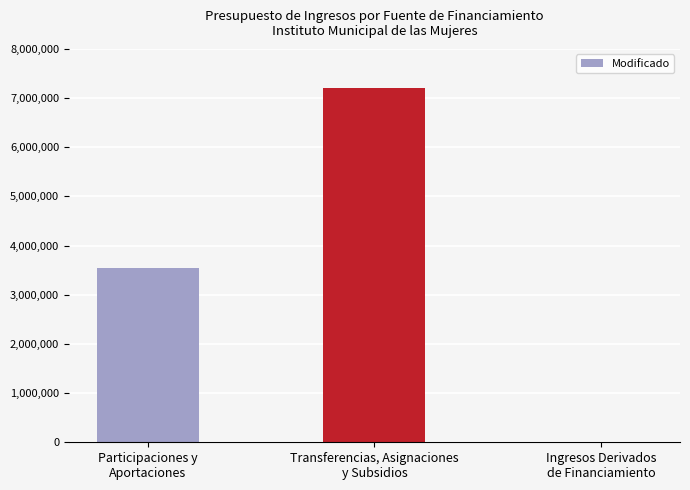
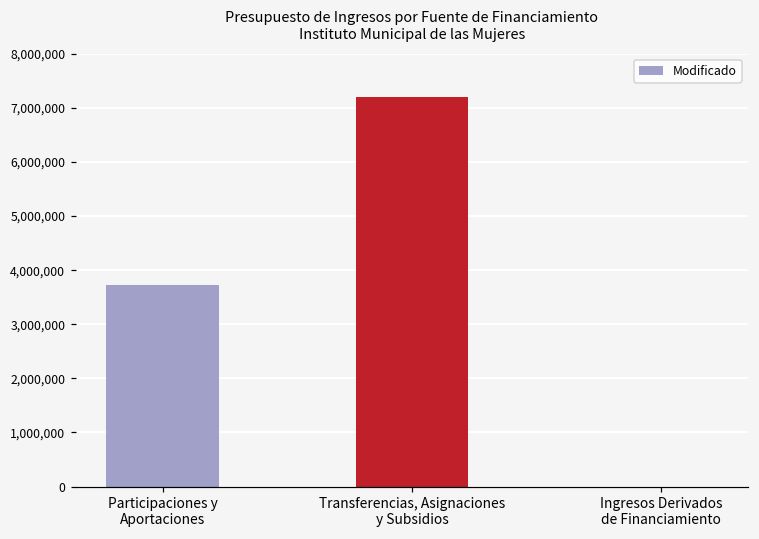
  {
-   "Participaciones y Aportaciones": "3,500,000",
+   "Participaciones y Aportaciones": "3,700,000",
    "Transferencias, Asignaciones y Subsidios": "7,200,000",
    "Ingresos Derivados de Financiamiento": "0"
  }
